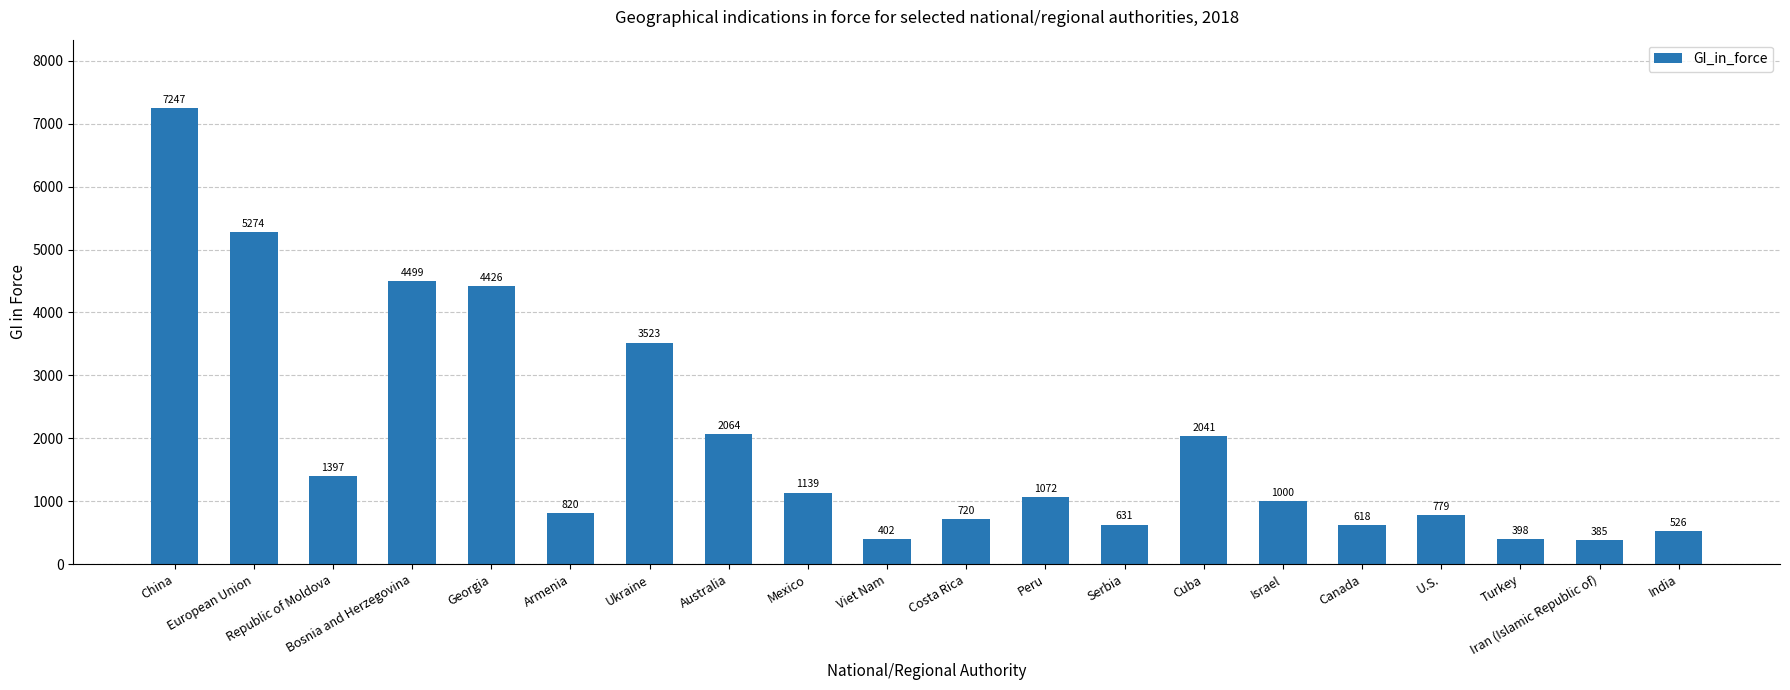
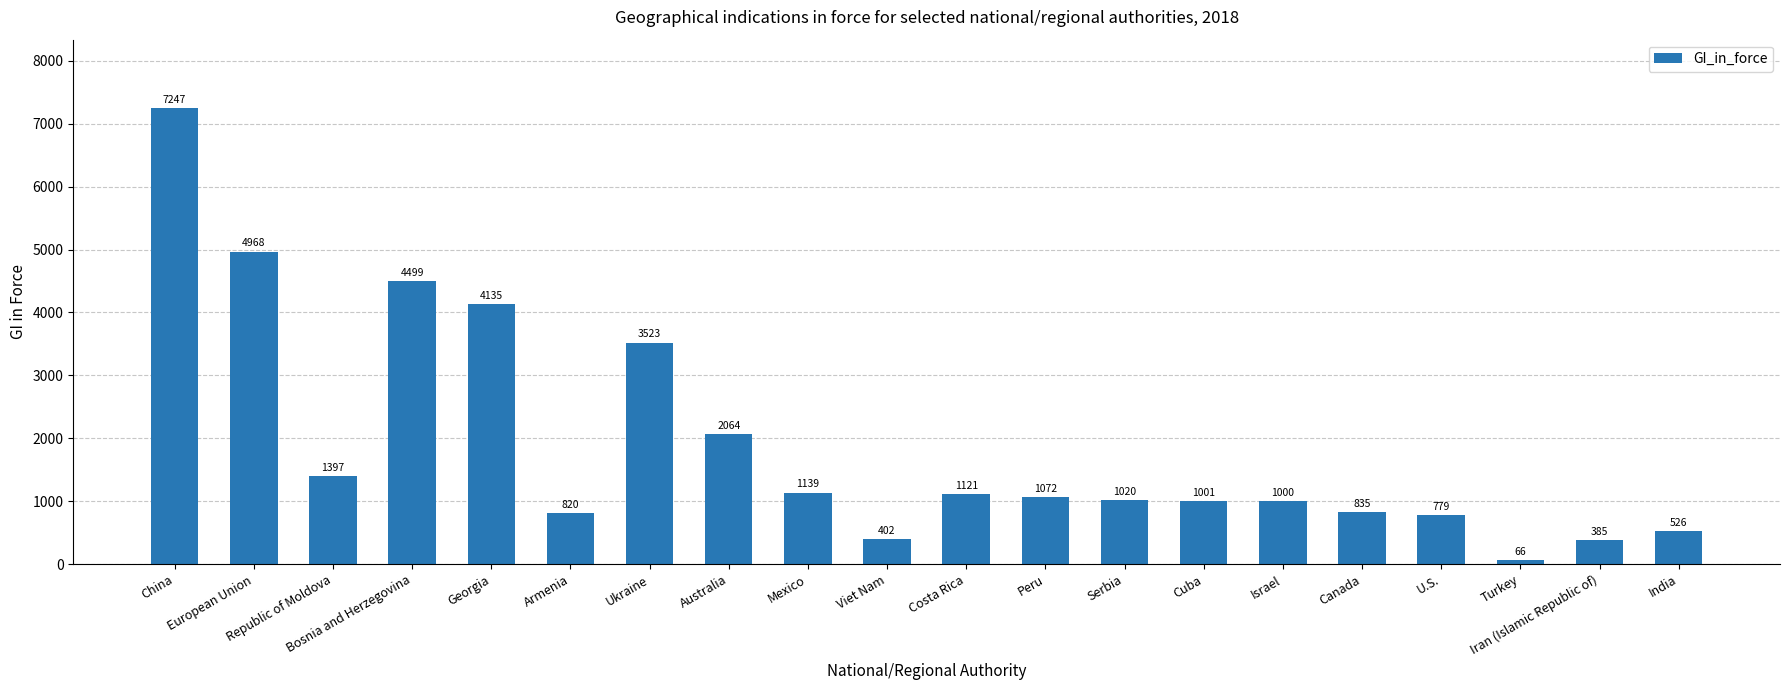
  {
    "China": 7247,
-   "European Union": 5274,
+   "European Union": 4968,
    "Republic of Moldova": 1397,
    "Bosnia and Herzegovina": 4499,
-   "Georgia": 4426,
+   "Georgia": 4135,
    "Armenia": 820,
    "Ukraine": 3523,
    "Australia": 2064,
    "Mexico": 1139,
    "Viet Nam": 402,
-   "Costa Rica": 720,
+   "Costa Rica": 1121,
    "Peru": 1072,
-   "Serbia": 631,
-   "Cuba": 2041,
+   "Serbia": 1020,
+   "Cuba": 1001,
    "Israel": 1000,
-   "Canada": 618,
+   "Canada": 835,
    "U.S.": 779,
-   "Turkey": 398,
+   "Turkey": 66,
    "Iran (Islamic Republic of)": 385,
    "India": 526
  }
